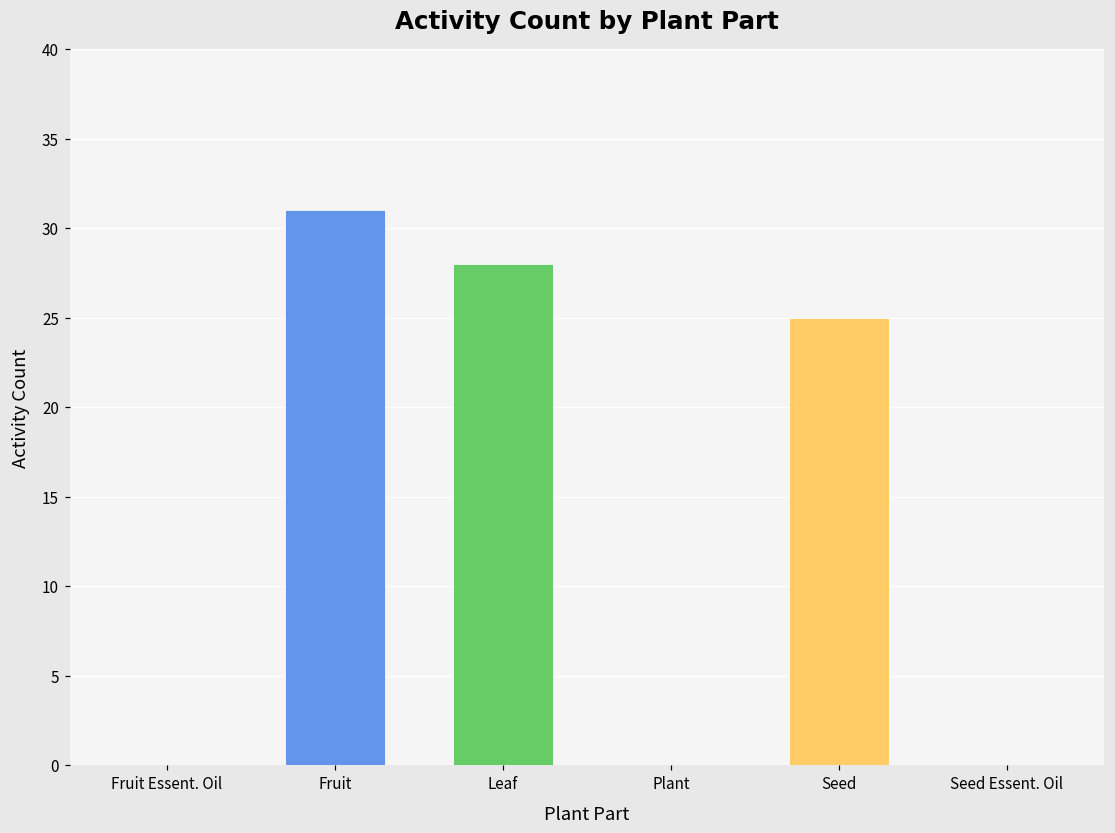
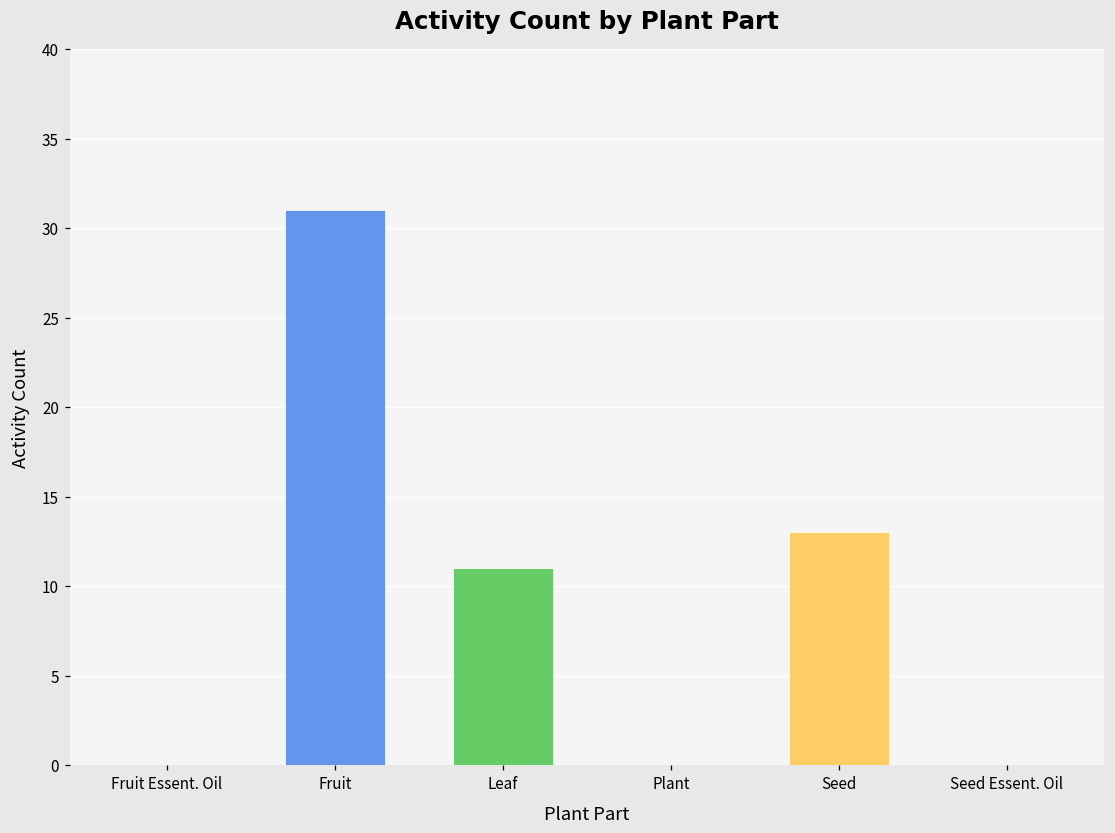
  {
    "Fruit Essent. Oil": 0,
    "Fruit": 31,
-   "Leaf": 28,
+   "Leaf": 11,
    "Plant": 0,
-   "Seed": 25,
+   "Seed": 13,
    "Seed Essent. Oil": 0
  }
